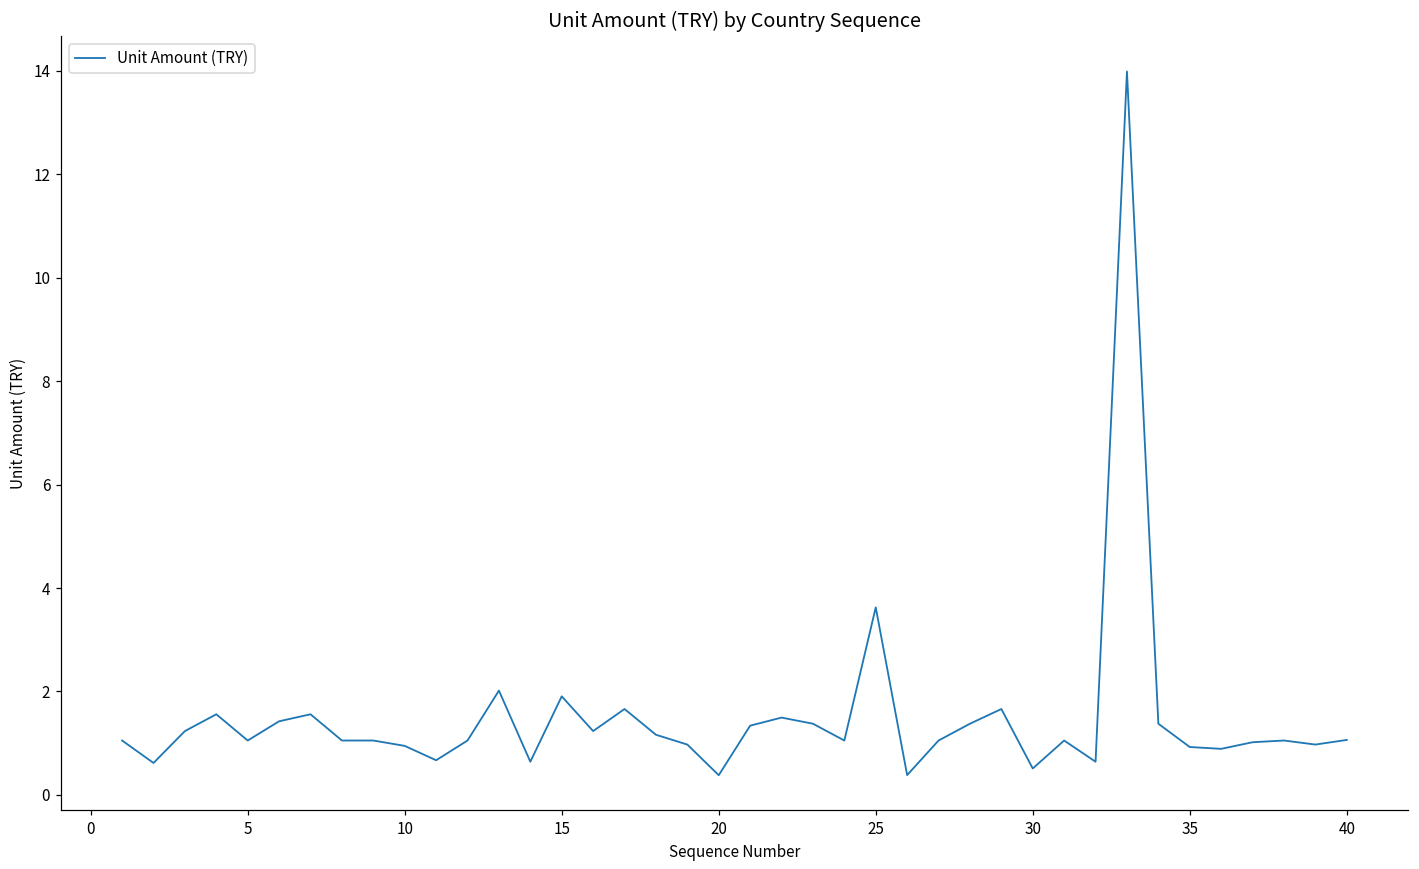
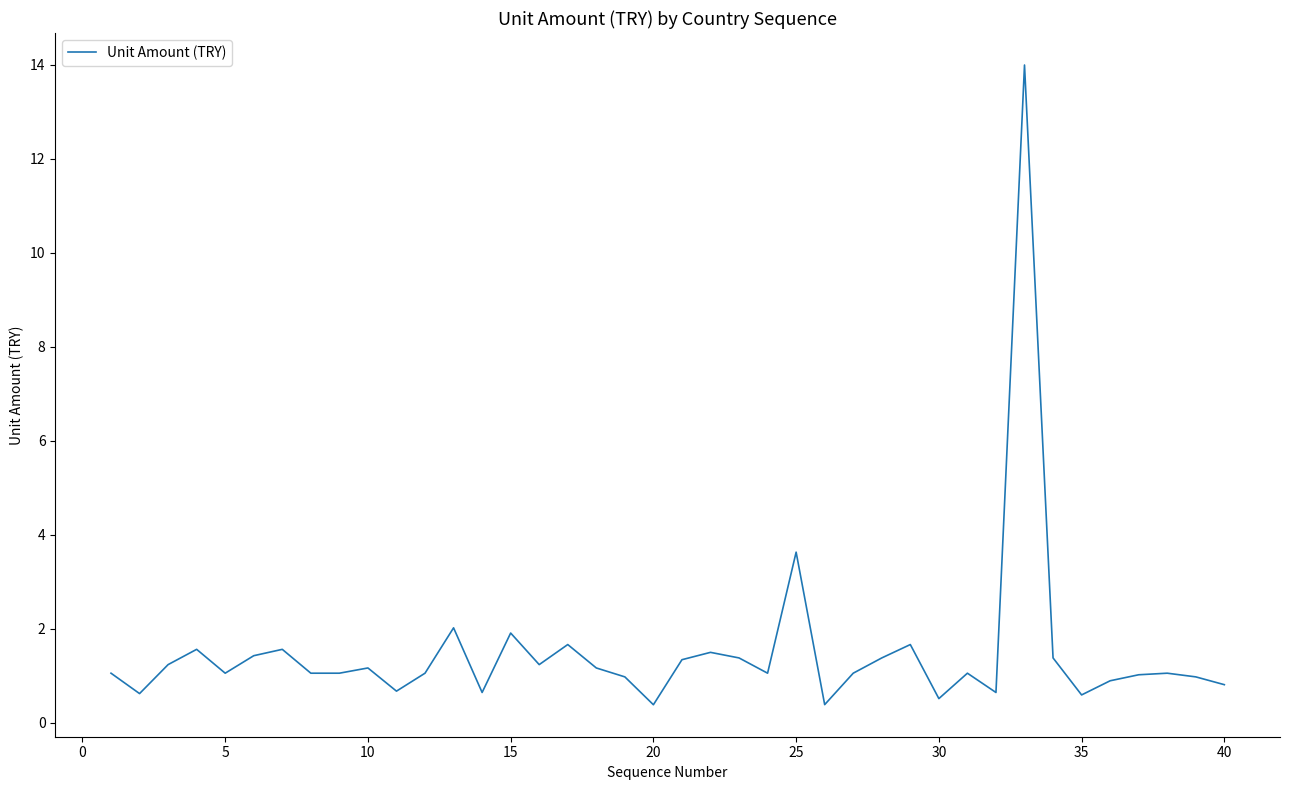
  {
    "5": 1.1,
-   "10": 0.9,
+   "10": 1.2,
    "15": 1.9,
    "20": 0.4,
    "25": 3.6,
    "30": 0.5,
-   "35": 0.9,
-   "40": 1.1
+   "35": 0.6,
+   "40": 0.8
  }
